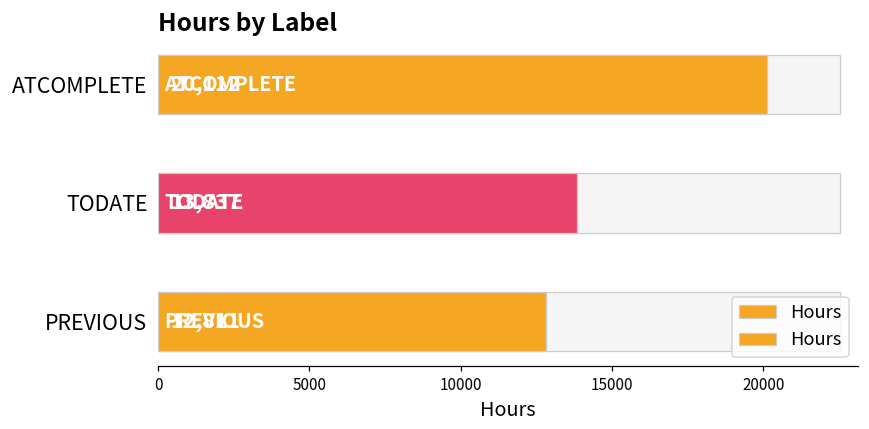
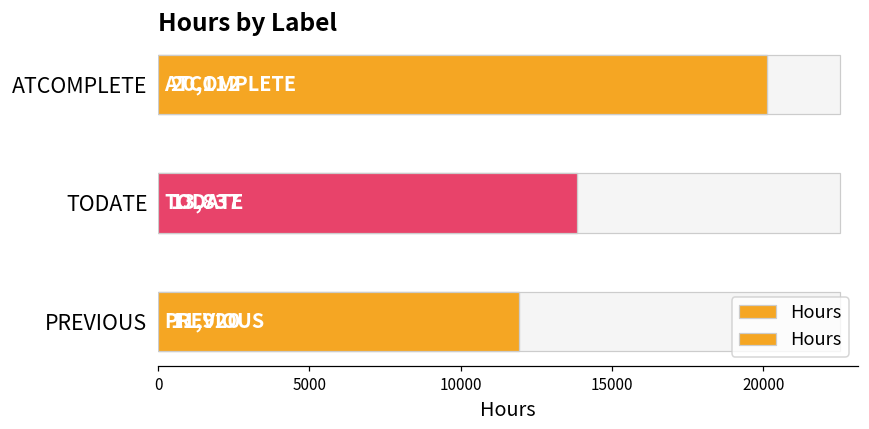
  {
-   "PREVIOUS": "12,811"
+   "PREVIOUS": "11,920"
  }
